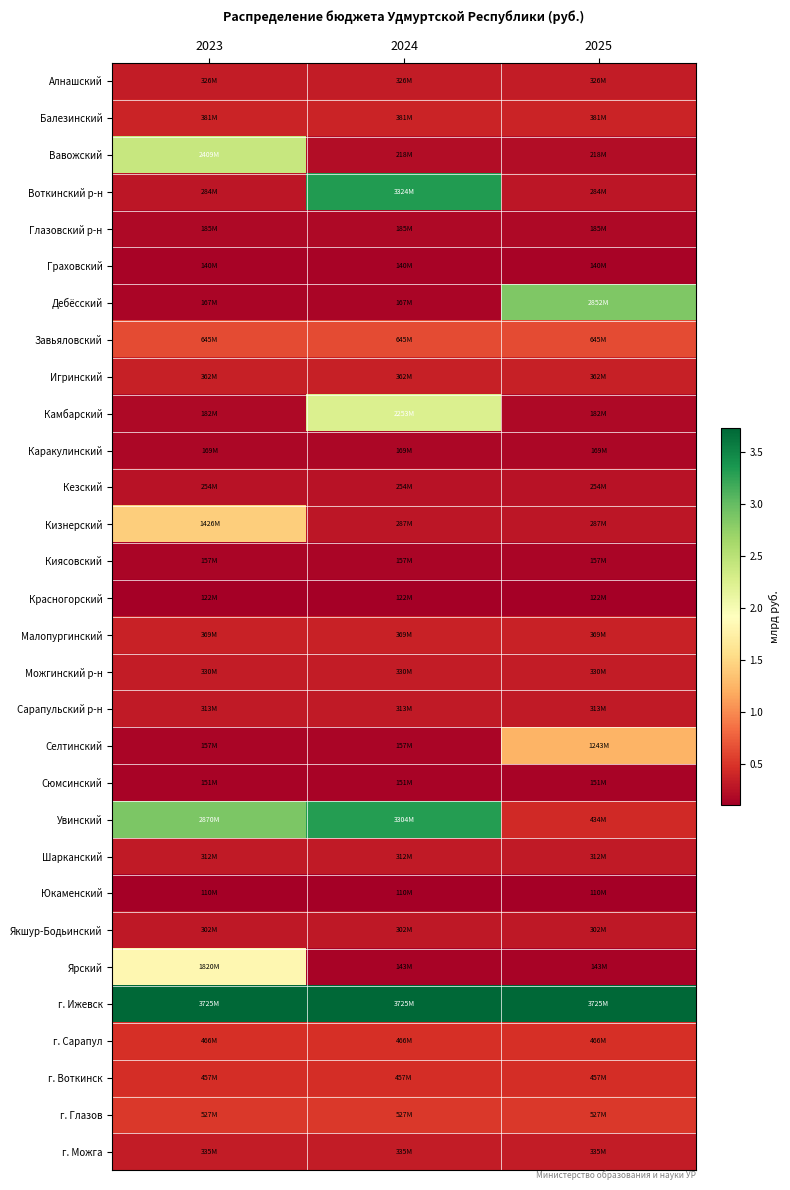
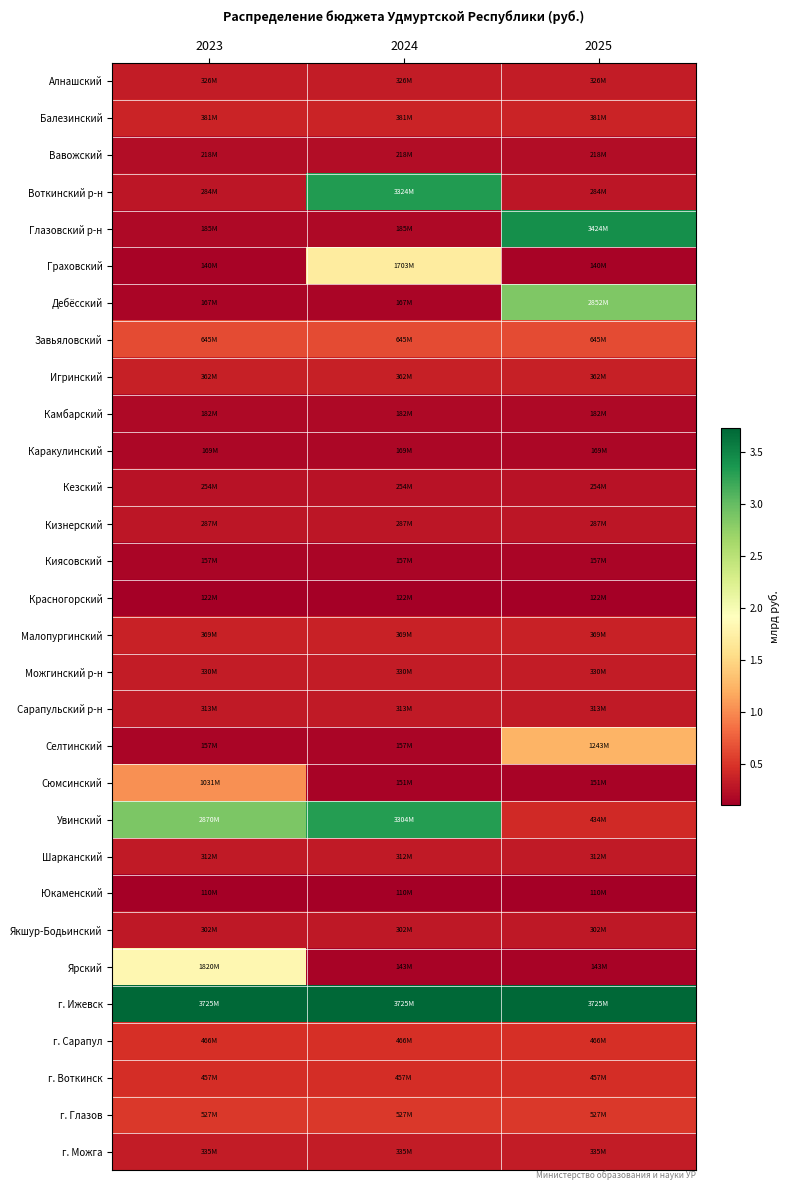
  {
    "Алнашский": {
      "2023": "326М",
      "2024": "326М",
      "2025": "326М"
    },
    "Балезинский": {
      "2023": "381М",
      "2024": "381М",
      "2025": "381М"
    },
    "Вавожский": {
-     "2023": "2409М",
+     "2023": "218М",
      "2024": "218М",
      "2025": "218М"
    },
    "Воткинский р-н": {
      "2023": "284М",
      "2024": "3324М",
      "2025": "284М"
    },
    "Глазовский р-н": {
      "2023": "185М",
      "2024": "185М",
-     "2025": "185М"
+     "2025": "3424М"
    },
    "Граховский": {
      "2023": "140М",
-     "2024": "140М",
+     "2024": "1703М",
      "2025": "140М"
    },
    "Дебёсский": {
      "2023": "167М",
      "2024": "167М",
      "2025": "2852М"
    },
    "Завьяловский": {
      "2023": "645М",
      "2024": "645М",
      "2025": "645М"
    },
    "Игринский": {
      "2023": "362М",
      "2024": "362М",
      "2025": "362М"
    },
    "Камбарский": {
      "2023": "182М",
-     "2024": "2253М",
+     "2024": "182М",
      "2025": "182М"
    },
    "Каракулинский": {
      "2023": "169М",
      "2024": "169М",
      "2025": "169М"
    },
    "Кезский": {
      "2023": "254М",
      "2024": "254М",
      "2025": "254М"
    },
    "Кизнерский": {
-     "2023": "1426М",
+     "2023": "287М",
      "2024": "287М",
      "2025": "287М"
    },
    "Киясовский": {
      "2023": "157М",
      "2024": "157М",
      "2025": "157М"
    },
    "Красногорский": {
      "2023": "122М",
      "2024": "122М",
      "2025": "122М"
    },
    "Малопургинский": {
      "2023": "369М",
      "2024": "369М",
      "2025": "369М"
    },
    "Можгинский р-н": {
      "2023": "330М",
      "2024": "330М",
      "2025": "330М"
    },
    "Сарапульский р-н": {
      "2023": "313М",
      "2024": "313М",
      "2025": "313М"
    },
    "Селтинский": {
      "2023": "157М",
      "2024": "157М",
      "2025": "1243М"
    },
    "Сюмсинский": {
-     "2023": "151М",
+     "2023": "1031М",
      "2024": "151М",
      "2025": "151М"
    },
    "Увинский": {
      "2023": "2870М",
      "2024": "3304М",
      "2025": "434М"
    },
    "Шарканский": {
      "2023": "312М",
      "2024": "312М",
      "2025": "312М"
    },
    "Юкаменский": {
      "2023": "110М",
      "2024": "110М",
      "2025": "110М"
    },
    "Якшур-Бодьинский": {
      "2023": "302М",
      "2024": "302М",
      "2025": "302М"
    },
    "Ярский": {
      "2023": "1820М",
      "2024": "143М",
      "2025": "143М"
    },
    "г. Ижевск": {
      "2023": "3725М",
      "2024": "3725М",
      "2025": "3725М"
    },
    "г. Сарапул": {
      "2023": "466М",
      "2024": "466М",
      "2025": "466М"
    },
    "г. Воткинск": {
      "2023": "457М",
      "2024": "457М",
      "2025": "457М"
    },
    "г. Глазов": {
      "2023": "527М",
      "2024": "527М",
      "2025": "527М"
    },
    "г. Можга": {
      "2023": "335М",
      "2024": "335М",
      "2025": "335М"
    }
  }
